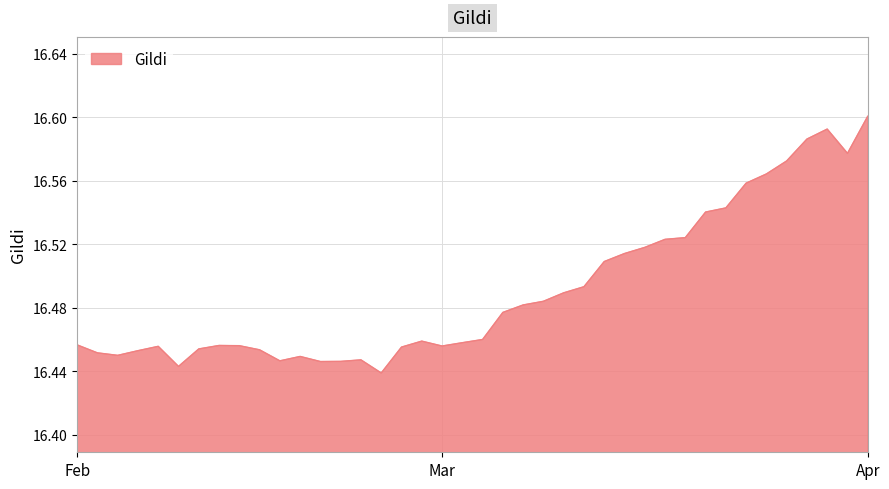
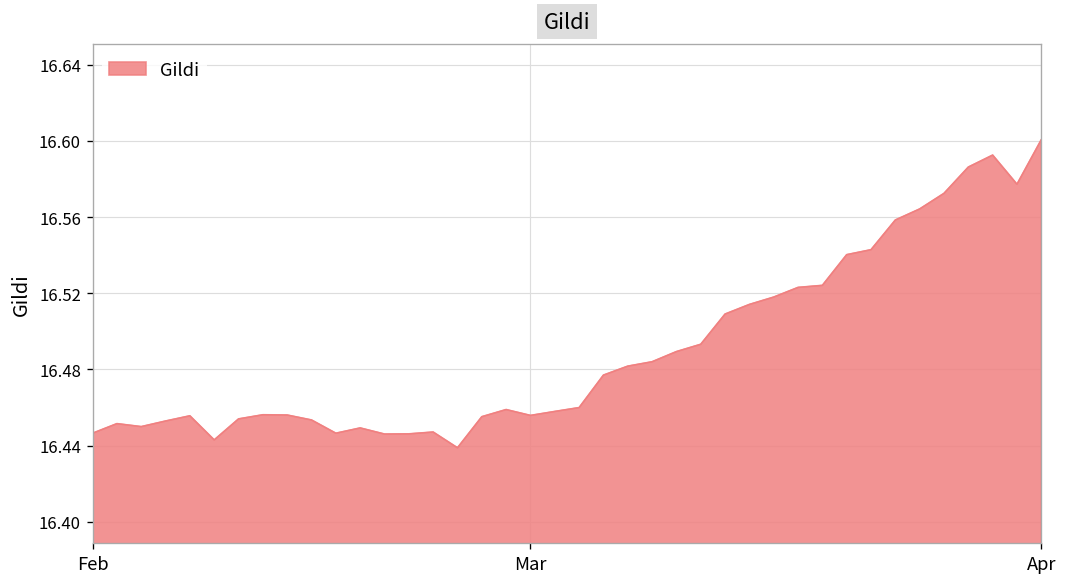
  {
-   "Feb": 16.457,
+   "Feb": 16.446,
    "Mar": 16.456,
    "Apr": 16.601
  }
